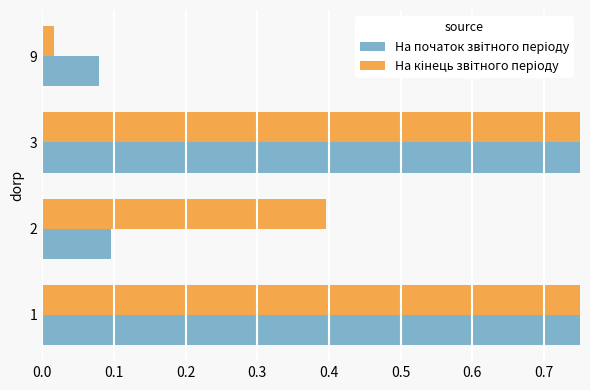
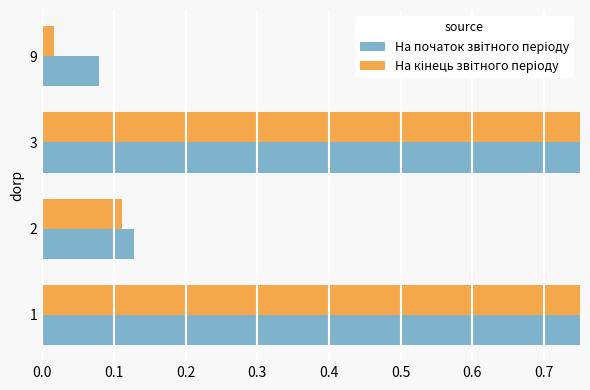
  {
    "На початок звітного періоду": {
      "9": 0.08,
-     "2": 0.10
+     "2": 0.13
    },
    "На кінець звітного періоду": {
      "9": 0.02,
-     "2": 0.40
+     "2": 0.11
    }
  }
